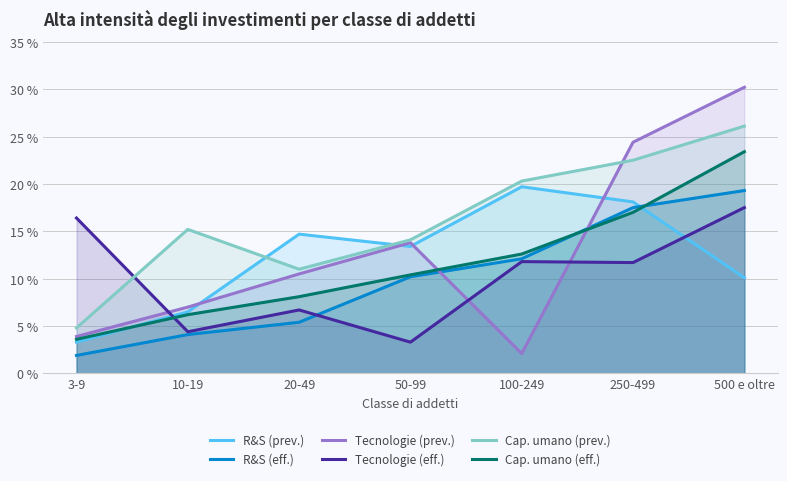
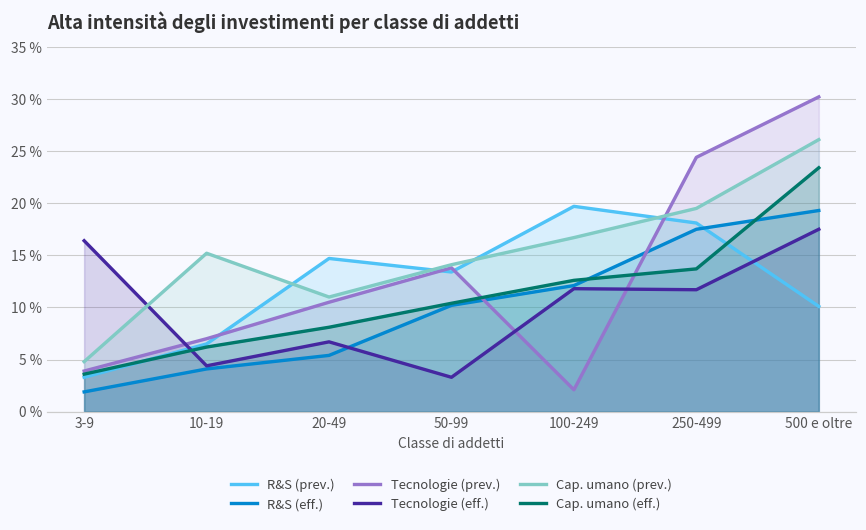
  {
    "R&S (prev.)": {
      "3-9": "3 %",
      "10-19": "7 %",
      "20-49": "15 %",
      "50-99": "13 %",
      "100-249": "20 %",
      "250-499": "18 %",
      "500 e oltre": "10 %"
    },
    "R&S (eff.)": {
      "3-9": "2 %",
      "10-19": "4 %",
      "20-49": "5 %",
      "100-249": "12 %",
      "250-499": "18 %",
      "500 e oltre": "19 %"
    },
    "Tecnologie (prev.)": {
      "3-9": "4 %",
      "10-19": "7 %",
      "20-49": "11 %",
      "50-99": "14 %",
      "100-249": "2 %",
      "250-499": "24 %",
      "500 e oltre": "30 %"
    },
    "Tecnologie (eff.)": {
      "3-9": "16 %",
      "10-19": "4 %",
      "20-49": "7 %",
      "50-99": "3 %",
      "100-249": "12 %",
      "250-499": "12 %",
      "500 e oltre": "18 %"
    },
    "Cap. umano (prev.)": {
      "3-9": "5 %",
      "10-19": "15 %",
      "20-49": "11 %",
      "50-99": "14 %",
-     "100-249": "20 %",
-     "250-499": "23 %",
+     "100-249": "17 %",
+     "250-499": "20 %",
      "500 e oltre": "26 %"
    },
    "Cap. umano (eff.)": {
      "3-9": "4 %",
      "10-19": "6 %",
      "20-49": "8 %",
      "100-249": "13 %",
-     "250-499": "17 %",
+     "250-499": "14 %",
      "500 e oltre": "23 %"
    }
  }
